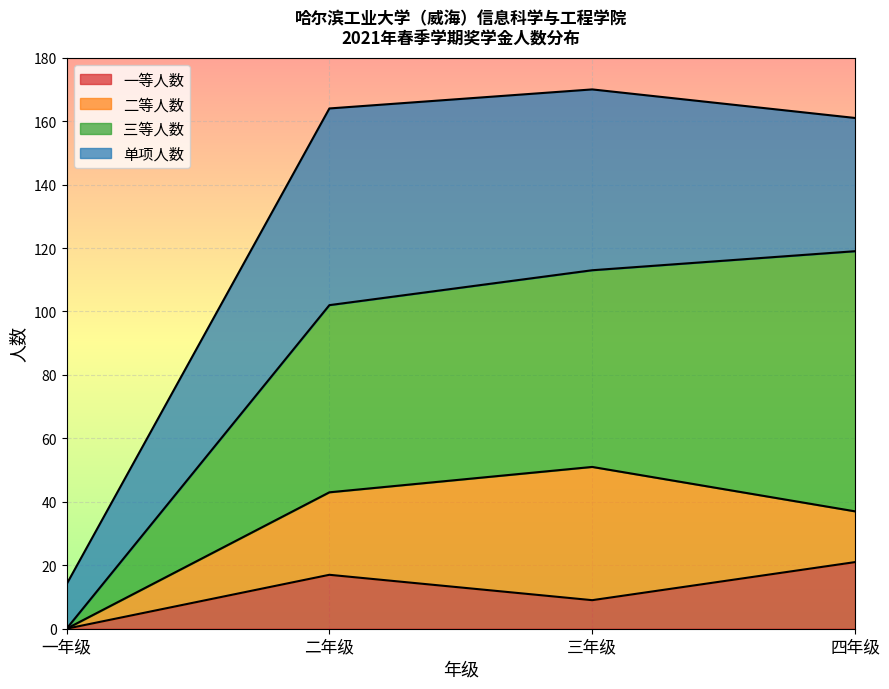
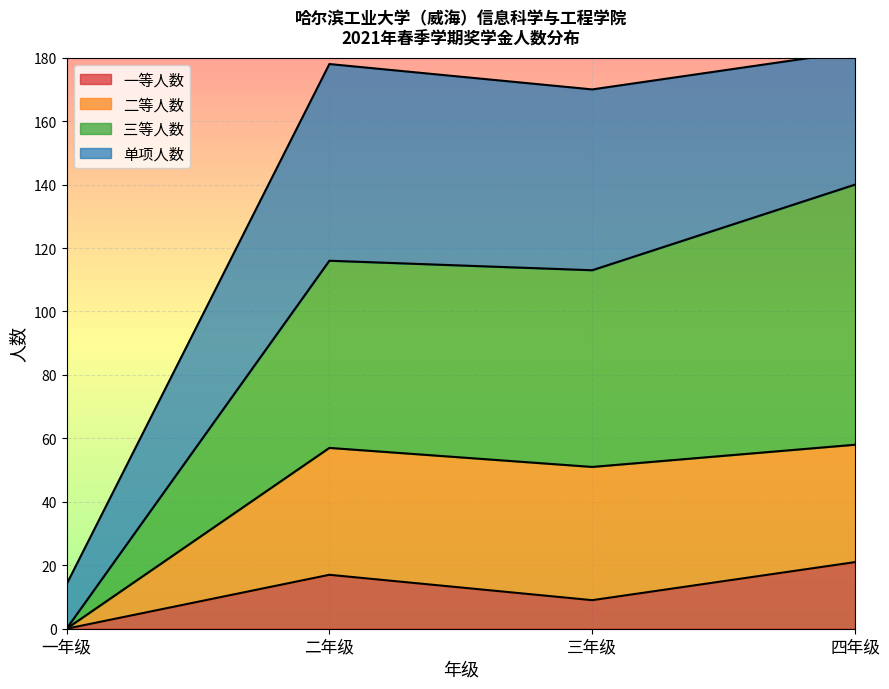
  {
    "一等人数": {
      "二年级": 17,
      "三年级": 9,
      "四年级": 21
    },
    "二等人数": {
-     "二年级": 26,
+     "二年级": 40,
      "三年级": 42,
-     "四年级": 16
+     "四年级": 37
    },
    "三等人数": {
      "二年级": 59,
      "三年级": 62,
      "四年级": 82
    },
    "单项人数": {
      "一年级": 14,
      "二年级": 62,
      "三年级": 57
    }
  }
